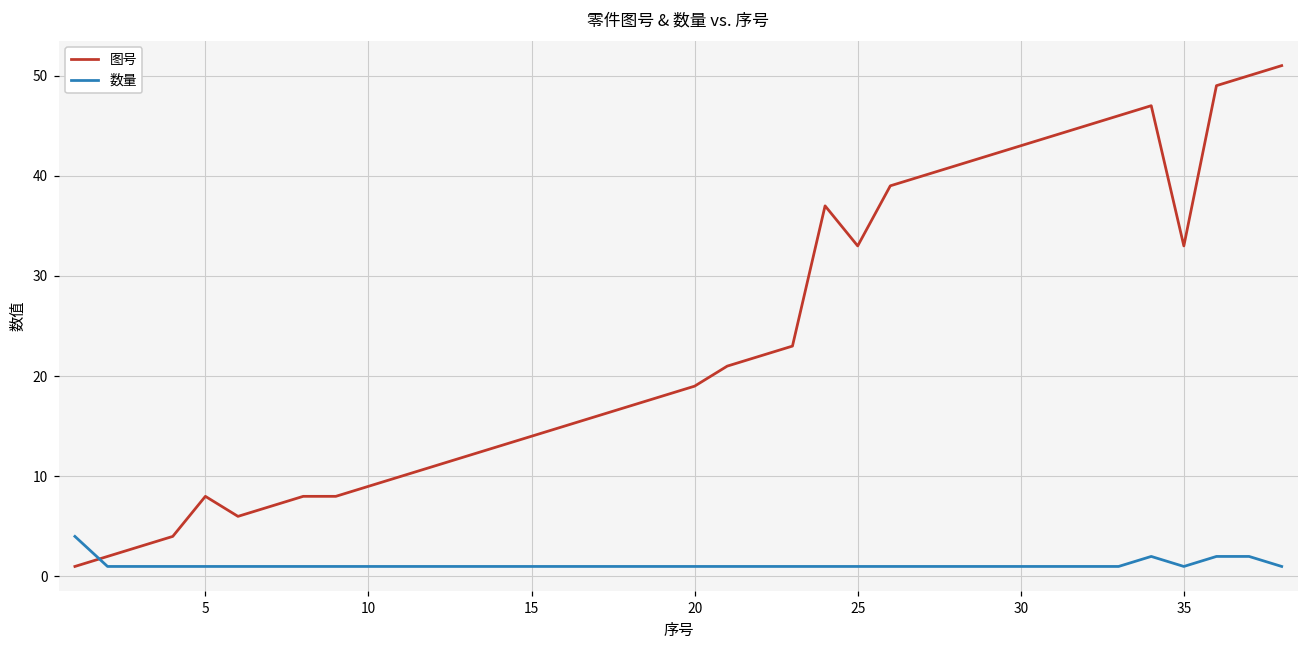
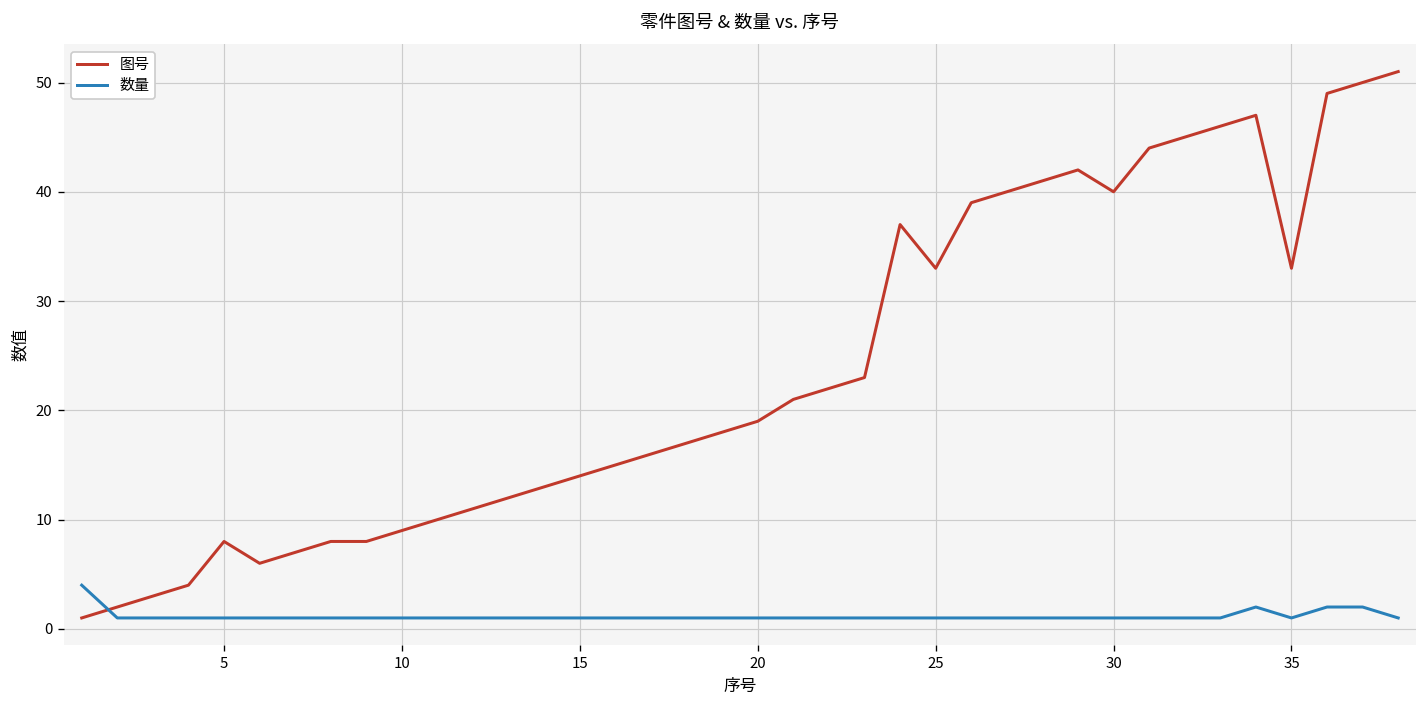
  {
    "图号": {
      "5": 8,
      "10": 9,
      "15": 14,
      "20": 19,
      "25": 33,
-     "30": 43,
+     "30": 40,
      "35": 33
    },
    "数量": {
      "5": 1,
      "10": 1,
      "15": 1,
      "20": 1,
      "25": 1,
      "30": 1,
      "35": 1
    }
  }
